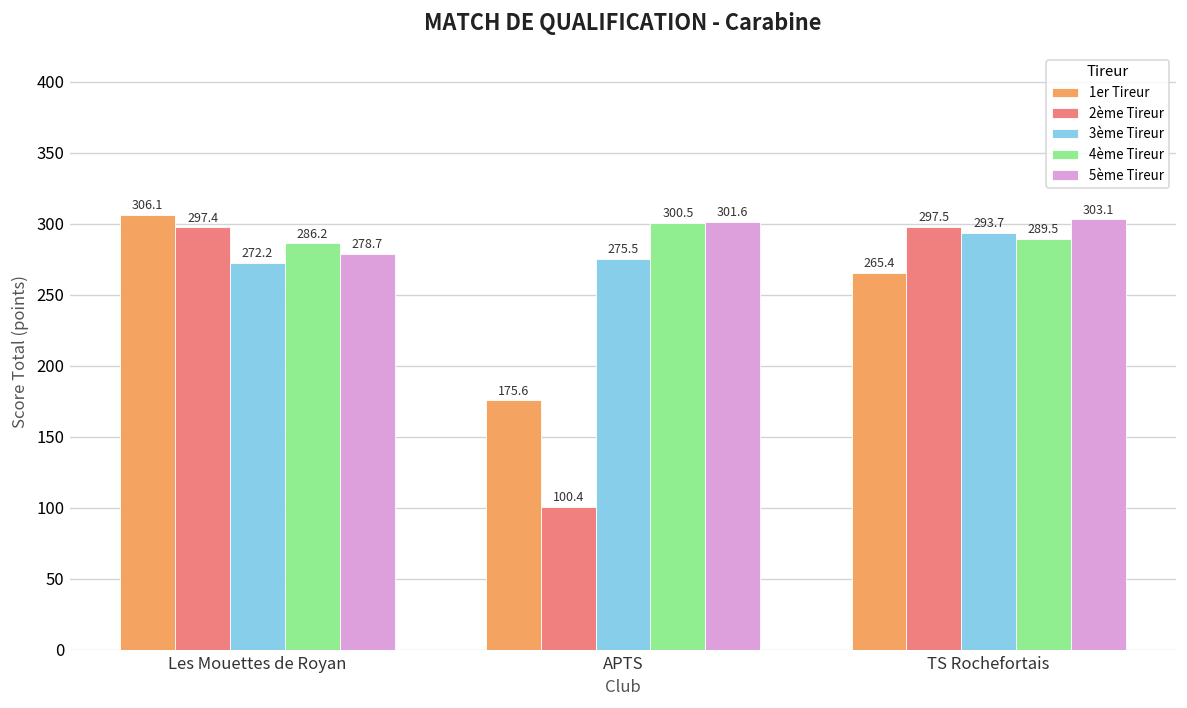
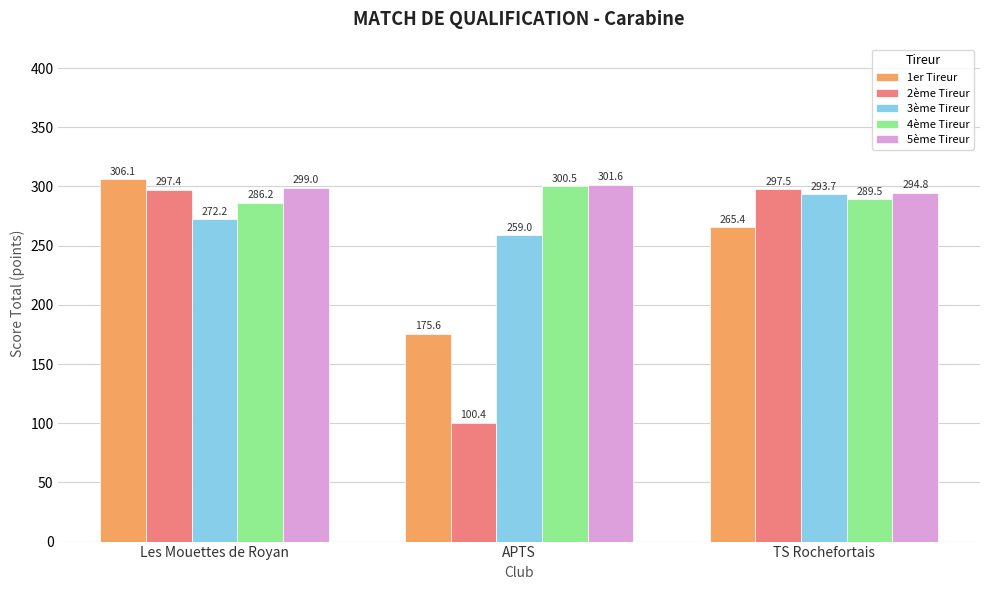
  {
    "3ème Tireur": {
      "Les Mouettes de Royan": 272.2,
-     "APTS": 275.5,
+     "APTS": 259.0,
      "TS Rochefortais": 293.7
    },
    "4ème Tireur": {
      "Les Mouettes de Royan": 286.2,
      "APTS": 300.5,
      "TS Rochefortais": 289.5
    },
    "5ème Tireur": {
-     "Les Mouettes de Royan": 278.7,
+     "Les Mouettes de Royan": 299.0,
      "APTS": 301.6,
-     "TS Rochefortais": 303.1
+     "TS Rochefortais": 294.8
    }
  }
